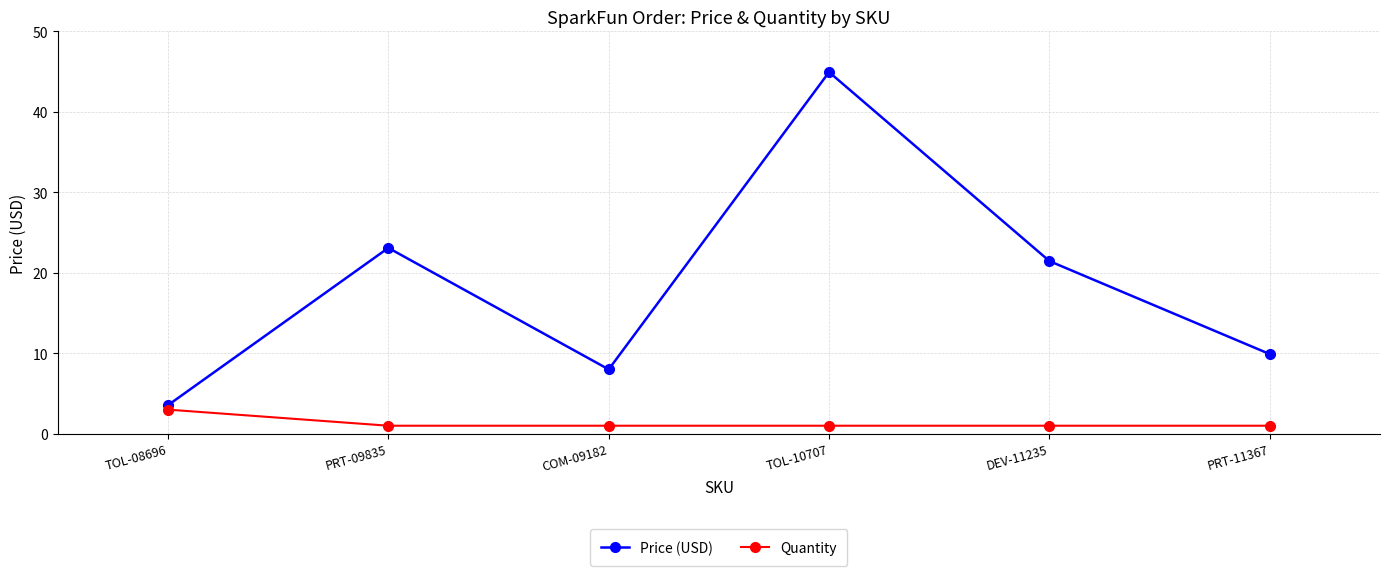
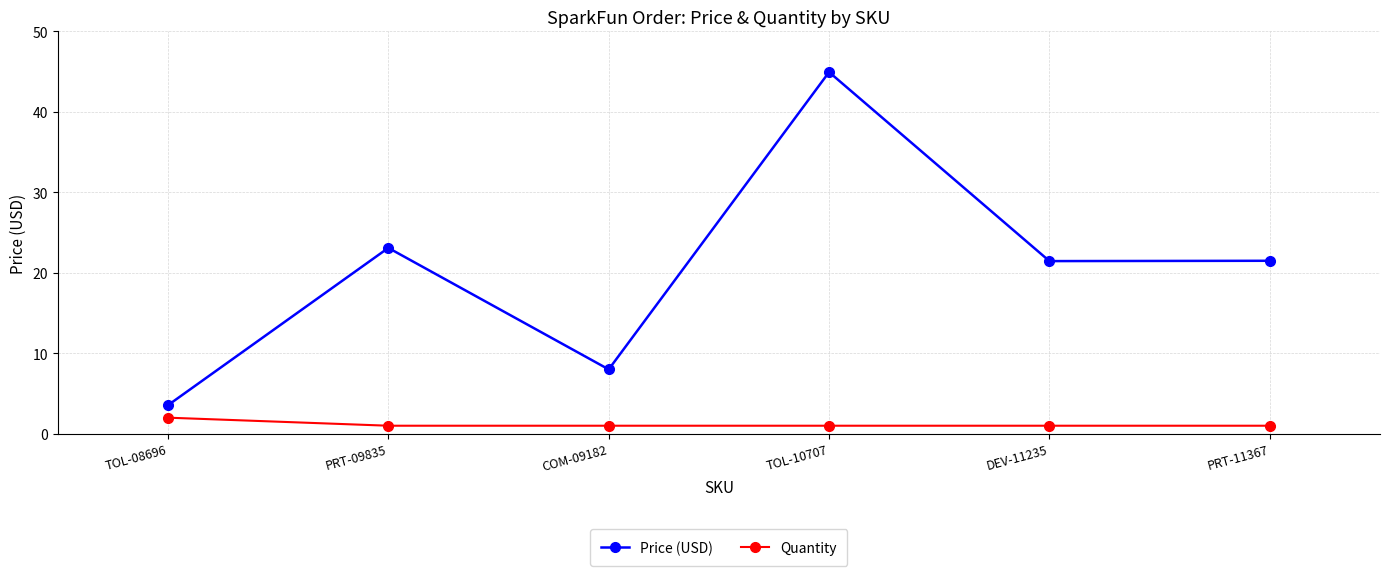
  {
    "Price (USD)": {
      "TOL-08696": 4,
      "PRT-09835": 23,
      "COM-09182": 8,
      "TOL-10707": 45,
      "DEV-11235": 21,
-     "PRT-11367": 10
+     "PRT-11367": 22
    },
    "Quantity": {
-     "TOL-08696": 3,
+     "TOL-08696": 2,
      "PRT-09835": 1,
      "COM-09182": 1,
      "TOL-10707": 1,
      "DEV-11235": 1,
      "PRT-11367": 1
    }
  }
